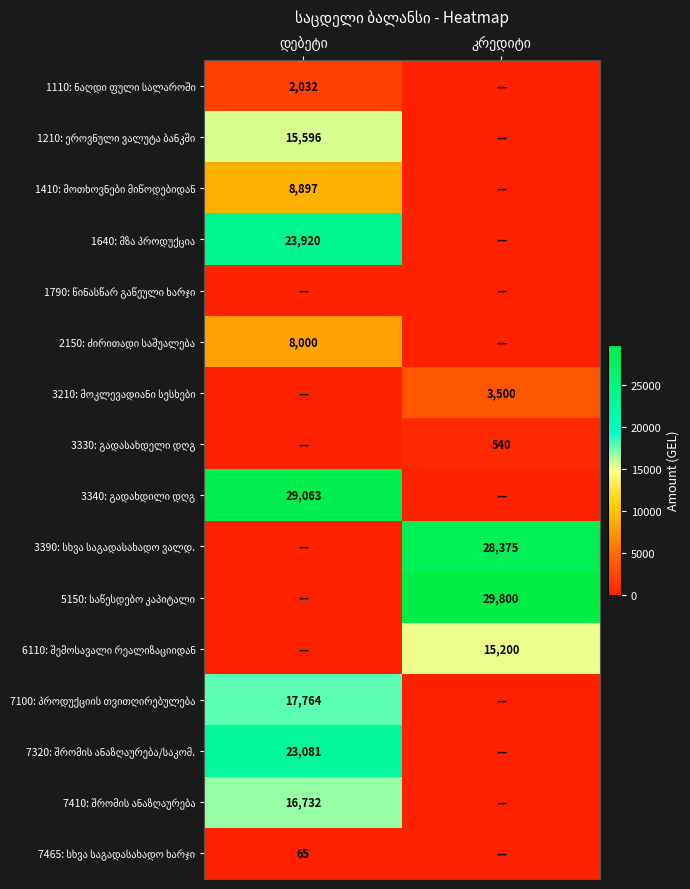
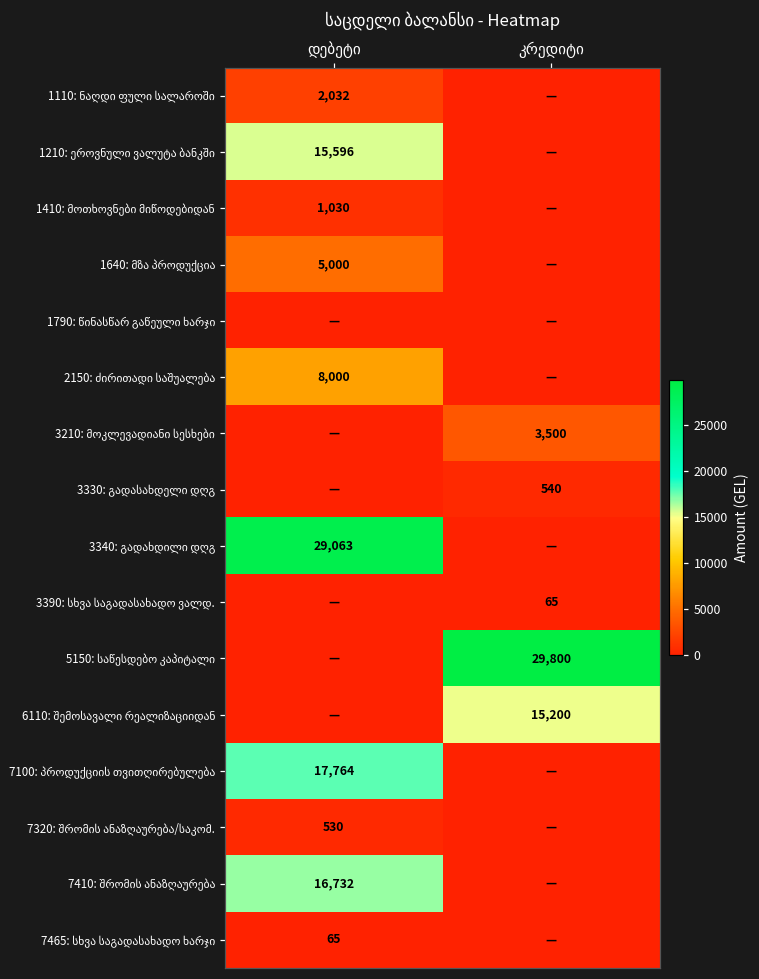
  {
    "1110: ნაღდი ფული სალაროში": {
      "დებეტი": "2,032"
    },
    "1210: ეროვნული ვალუტა ბანკში": {
      "დებეტი": "15,596"
    },
    "1410: მოთხოვნები მიწოდებიდან": {
-     "დებეტი": "8,897"
+     "დებეტი": "1,030"
    },
    "1640: მზა პროდუქცია": {
-     "დებეტი": "23,920"
+     "დებეტი": "5,000"
    },
    "2150: ძირითადი საშუალება": {
      "დებეტი": "8,000"
    },
    "3210: მოკლევადიანი სესხები": {
      "კრედიტი": "3,500"
    },
    "3330: გადასახდელი დღგ": {
      "კრედიტი": "540"
    },
    "3340: გადახდილი დღგ": {
      "დებეტი": "29,063"
    },
    "3390: სხვა საგადასახადო ვალდ.": {
-     "კრედიტი": "28,375"
+     "კრედიტი": "65"
    },
    "5150: საწესდებო კაპიტალი": {
      "კრედიტი": "29,800"
    },
    "6110: შემოსავალი რეალიზაციიდან": {
      "კრედიტი": "15,200"
    },
    "7100: პროდუქციის თვითღირებულება": {
      "დებეტი": "17,764"
    },
    "7320: შრომის ანაზღაურება/საკომ.": {
-     "დებეტი": "23,081"
+     "დებეტი": "530"
    },
    "7410: შრომის ანაზღაურება": {
      "დებეტი": "16,732"
    },
    "7465: სხვა საგადასახადო ხარჯი": {
      "დებეტი": "65"
    }
  }
